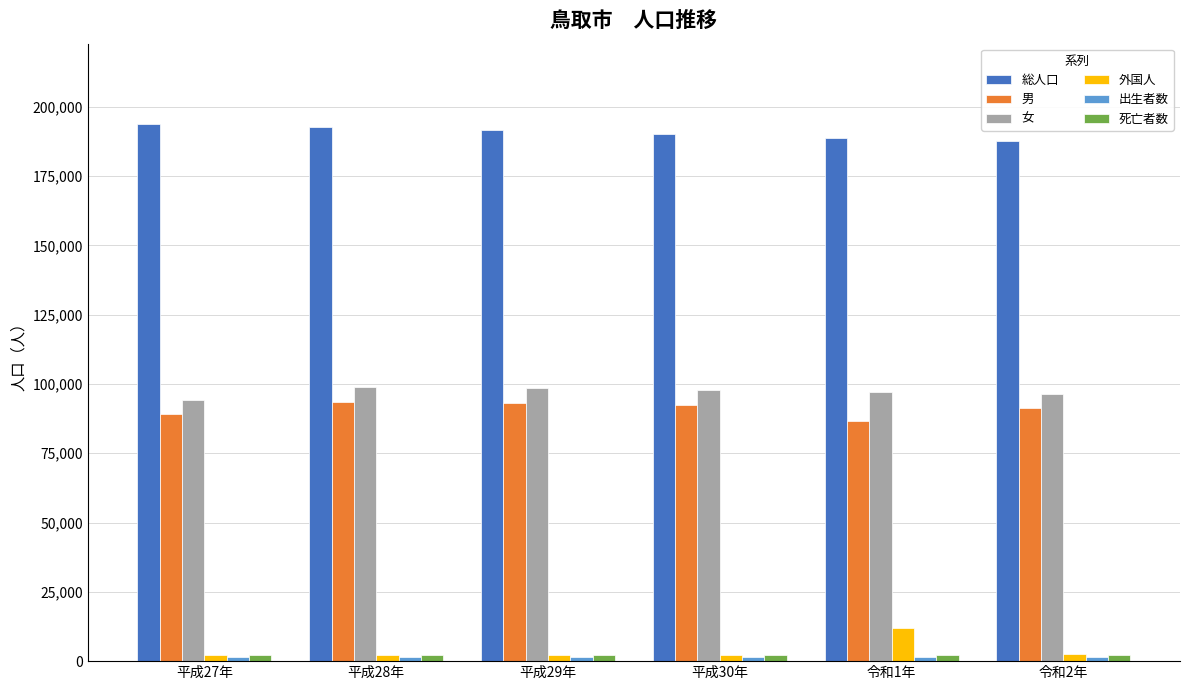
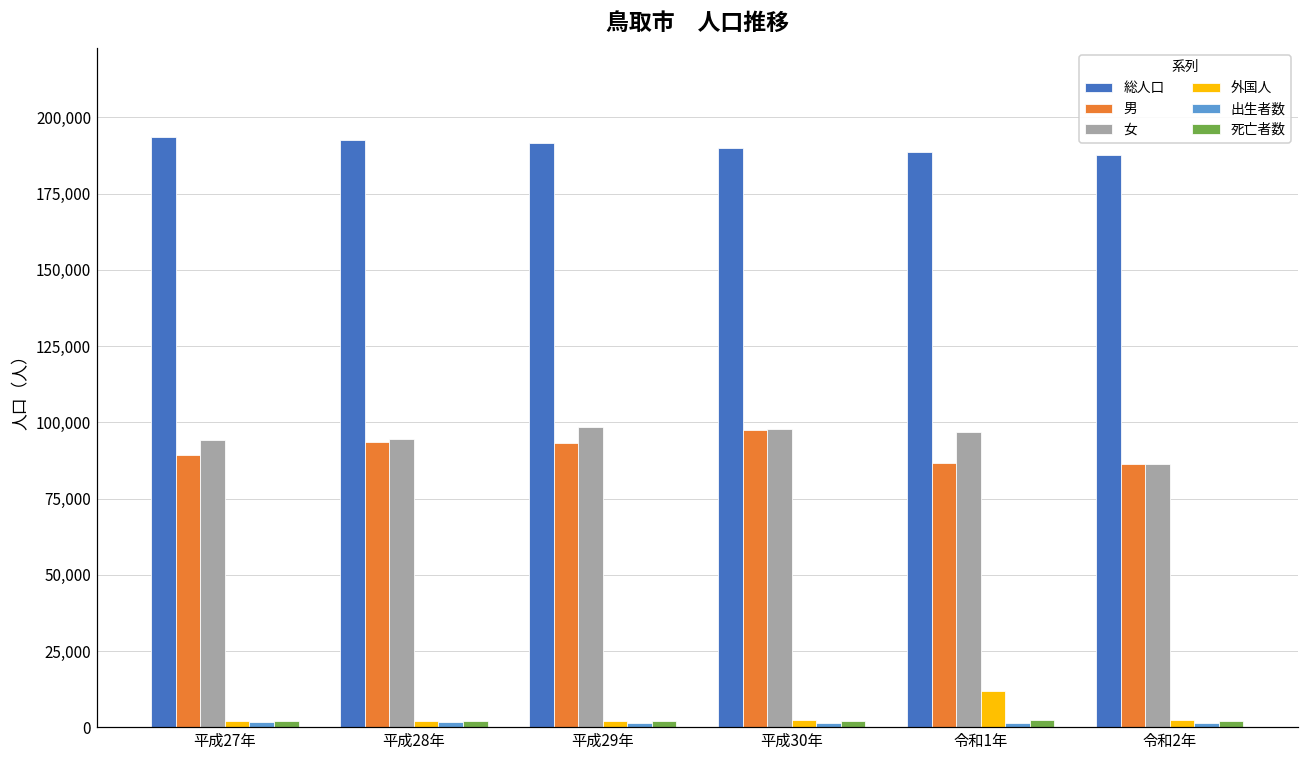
  {
    "男": {
      "平成27年": "89,000",
      "平成28年": "94,000",
      "平成29年": "93,000",
-     "平成30年": "92,000",
+     "平成30年": "98,000",
      "令和1年": "87,000",
-     "令和2年": "91,000"
+     "令和2年": "86,000"
    },
    "女": {
      "平成27年": "94,000",
-     "平成28年": "99,000",
+     "平成28年": "94,000",
      "平成29年": "98,000",
      "平成30年": "98,000",
      "令和1年": "97,000",
-     "令和2年": "96,000"
+     "令和2年": "86,000"
    },
    "外国人": {
      "平成27年": "2,000",
      "平成28年": "2,000",
      "平成29年": "2,000",
      "平成30年": "2,000",
      "令和1年": "12,000",
      "令和2年": "2,000"
    },
    "死亡者数": {
      "平成27年": "2,000",
      "平成28年": "2,000",
      "平成29年": "2,000",
      "平成30年": "2,000",
      "令和1年": "2,000",
      "令和2年": "2,000"
    }
  }
